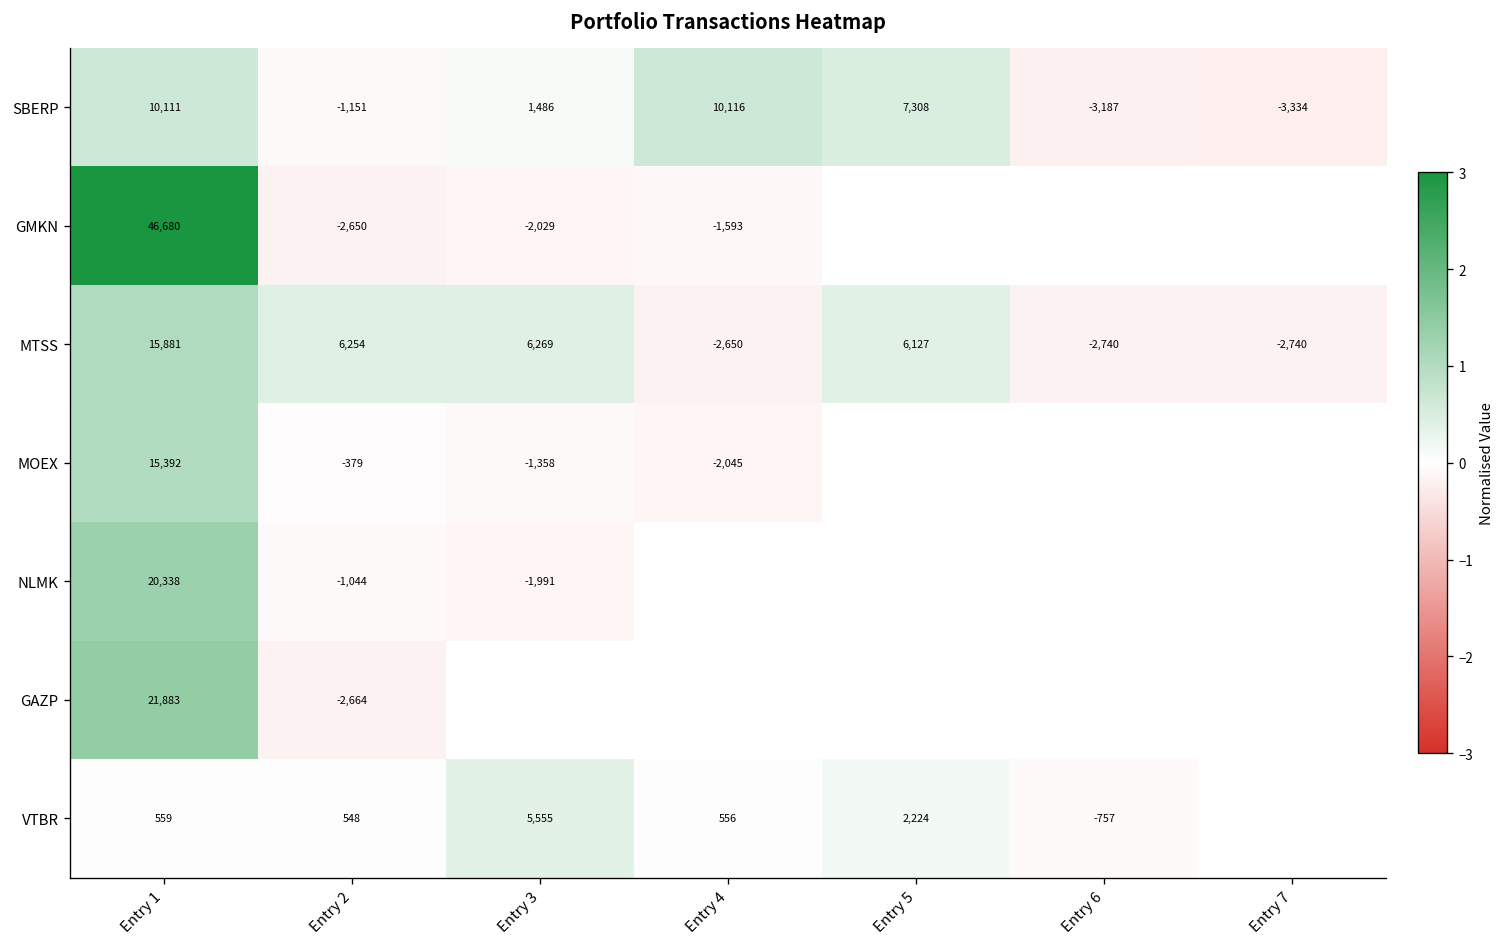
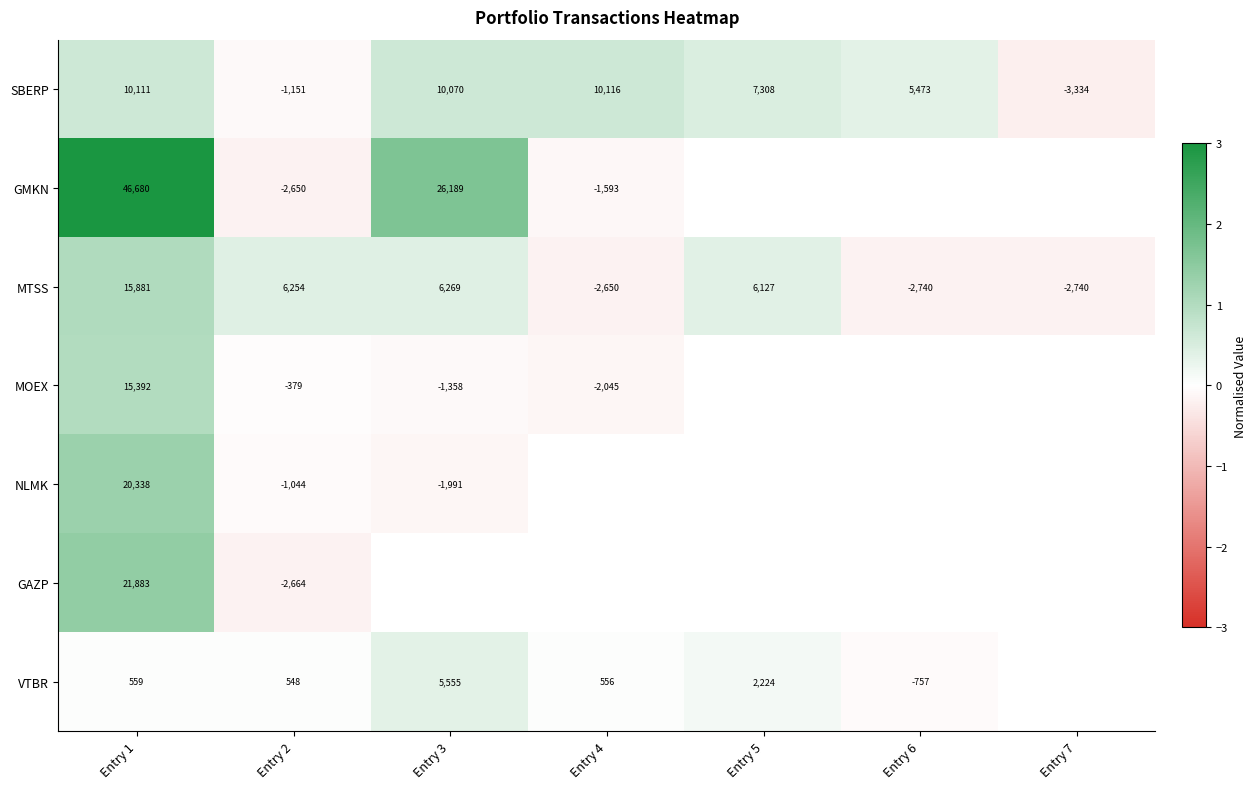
  {
    "SBERP": {
      "Entry 1": "10,111",
      "Entry 2": "-1,151",
-     "Entry 3": "1,486",
+     "Entry 3": "10,070",
      "Entry 4": "10,116",
      "Entry 5": "7,308",
-     "Entry 6": "-3,187",
+     "Entry 6": "5,473",
      "Entry 7": "-3,334"
    },
    "GMKN": {
      "Entry 1": "46,680",
      "Entry 2": "-2,650",
-     "Entry 3": "-2,029",
+     "Entry 3": "26,189",
      "Entry 4": "-1,593"
    },
    "MTSS": {
      "Entry 1": "15,881",
      "Entry 2": "6,254",
      "Entry 3": "6,269",
      "Entry 4": "-2,650",
      "Entry 5": "6,127",
      "Entry 6": "-2,740",
      "Entry 7": "-2,740"
    },
    "MOEX": {
      "Entry 1": "15,392",
      "Entry 2": "-379",
      "Entry 3": "-1,358",
      "Entry 4": "-2,045"
    },
    "NLMK": {
      "Entry 1": "20,338",
      "Entry 2": "-1,044",
      "Entry 3": "-1,991"
    },
    "GAZP": {
      "Entry 1": "21,883",
      "Entry 2": "-2,664"
    },
    "VTBR": {
      "Entry 1": "559",
      "Entry 2": "548",
      "Entry 3": "5,555",
      "Entry 4": "556",
      "Entry 5": "2,224",
      "Entry 6": "-757"
    }
  }
